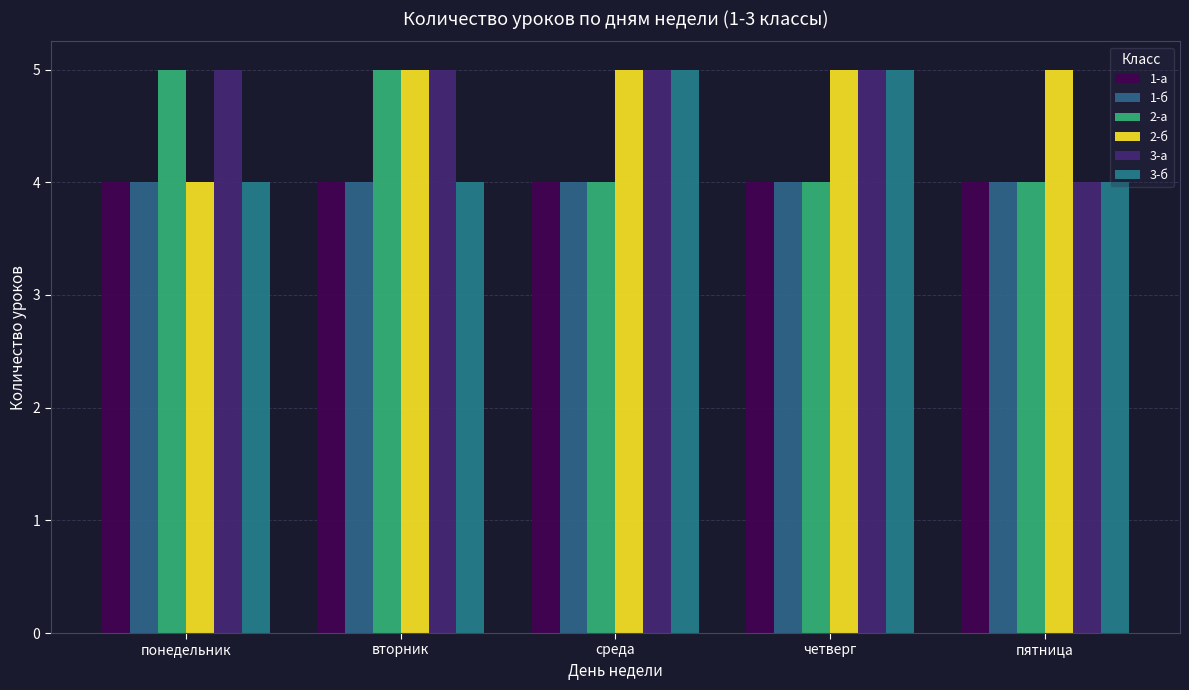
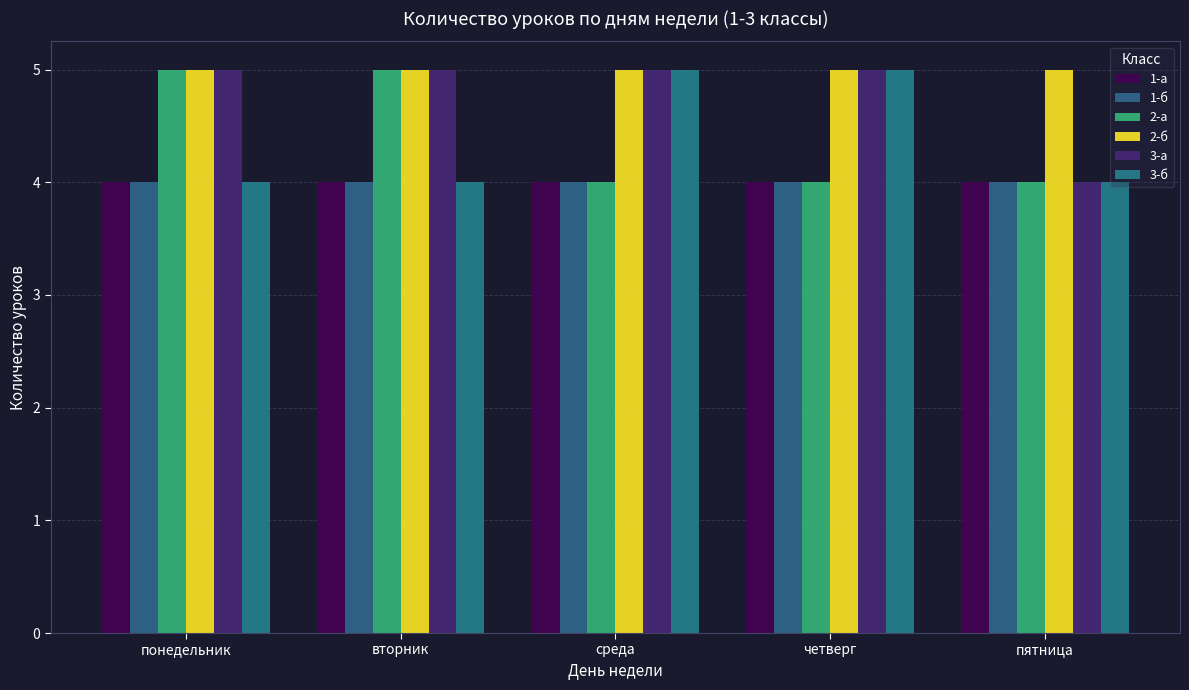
  {
    "2-б": {
-     "понедельник": 4,
+     "понедельник": 5,
      "вторник": 5,
      "среда": 5,
      "четверг": 5,
      "пятница": 5
    }
  }
